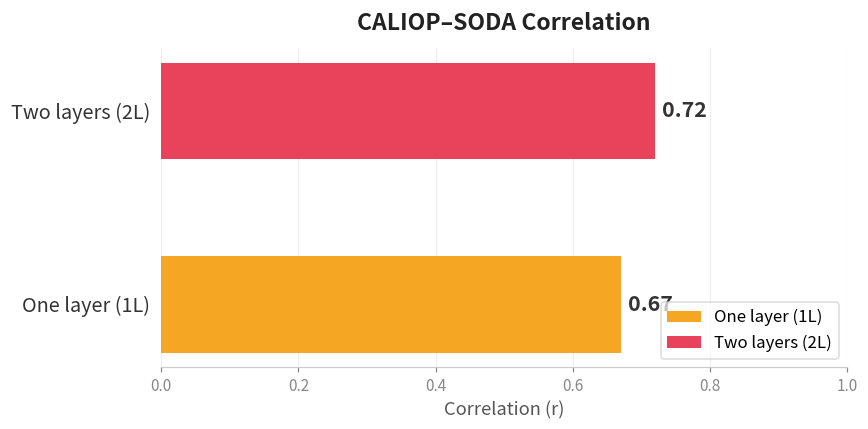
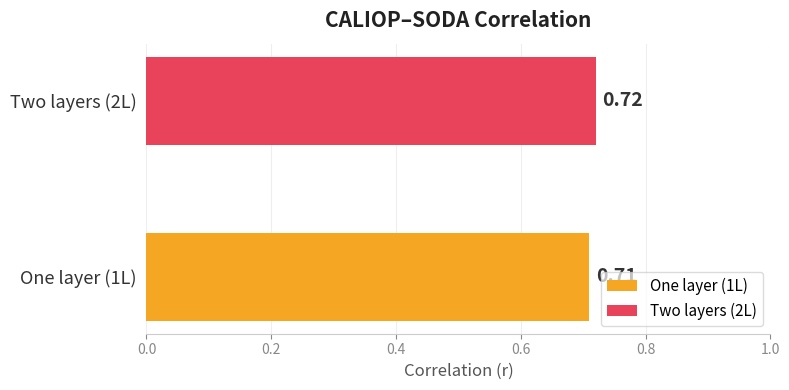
  {
-   "One layer (1L)": 0.67
+   "One layer (1L)": 0.71
  }
